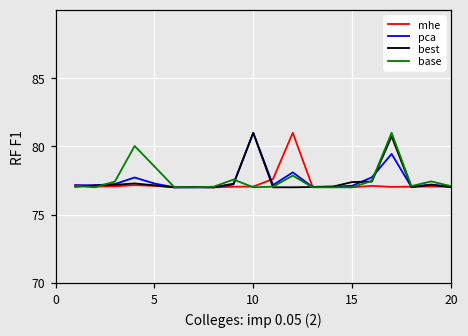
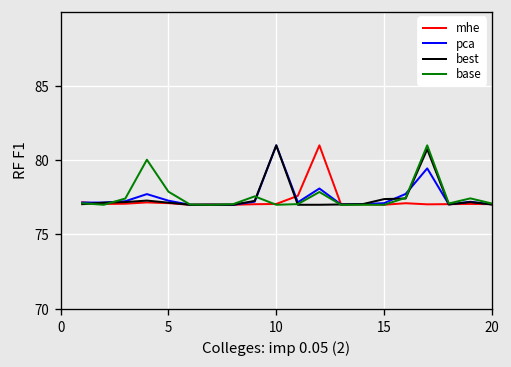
  {
    "best": {
      "15": 77.4
    },
    "base": {
-     "5": 78.5
+     "5": 77.9
    }
  }
